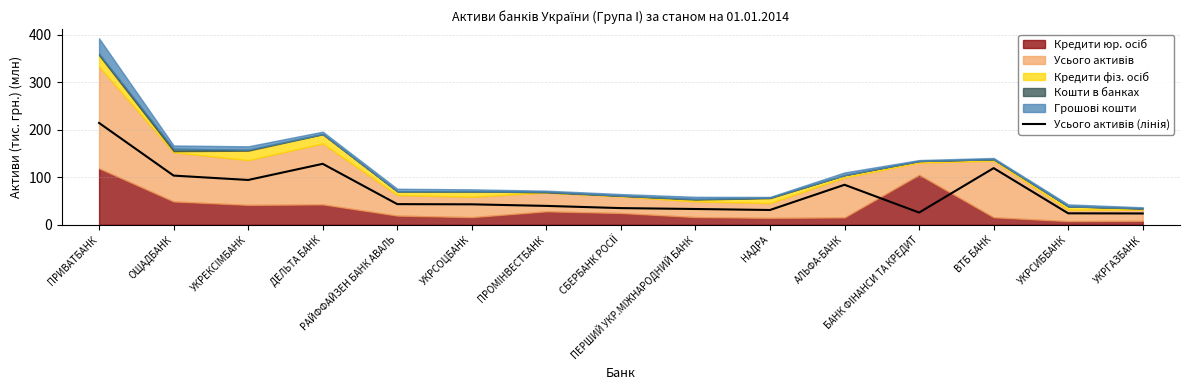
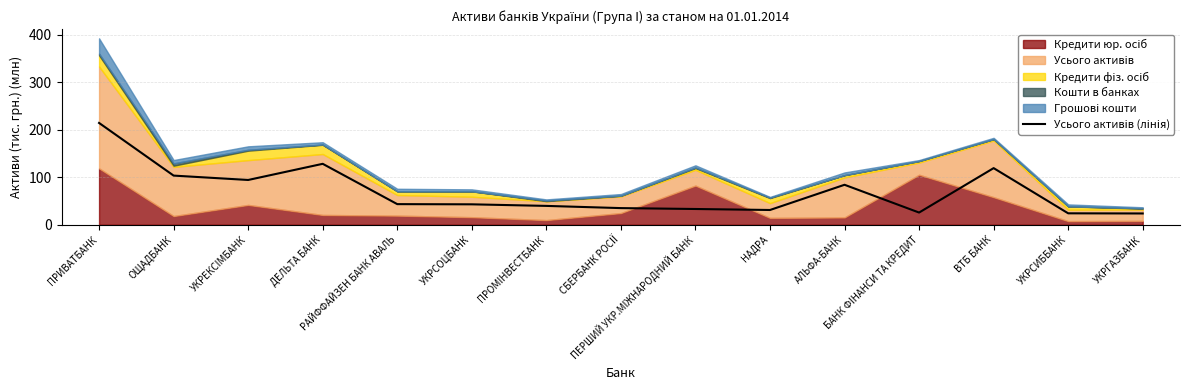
  {
    "Усього активів (лінія)": {
      "ПРИВАТБАНК": 210,
      "ОЩАДБАНК": 100,
      "УКРЕКСІМБАНК": 90,
      "ДЕЛЬТА БАНК": 130,
      "РАЙФФАЙЗЕН БАНК АВАЛЬ": 40,
      "УКРСОЦБАНК": 40,
      "ПРОМІНВЕСТБАНК": 40,
      "СБЕРБАНК РОСІЇ": 40,
      "ПЕРШИЙ УКР.МІЖНАРОДНИЙ БАНК": 30,
      "НАДРА": 30,
      "АЛЬФА-БАНК": 80,
      "БАНК ФІНАНСИ ТА КРЕДИТ": 30,
      "ВТБ БАНК": 120,
      "УКРСИББАНК": 20,
      "УКРГАЗБАНК": 20
    },
    "Кредити юр. осіб": {
      "ПРИВАТБАНК": 120,
-     "ОЩАДБАНК": 50,
+     "ОЩАДБАНК": 20,
      "УКРЕКСІМБАНК": 40,
-     "ДЕЛЬТА БАНК": 40,
+     "ДЕЛЬТА БАНК": 20,
      "РАЙФФАЙЗЕН БАНК АВАЛЬ": 20,
      "УКРСОЦБАНК": 20,
-     "ПРОМІНВЕСТБАНК": 30,
+     "ПРОМІНВЕСТБАНК": 10,
      "СБЕРБАНК РОСІЇ": 20,
-     "ПЕРШИЙ УКР.МІЖНАРОДНИЙ БАНК": 20,
+     "ПЕРШИЙ УКР.МІЖНАРОДНИЙ БАНК": 80,
      "НАДРА": 10,
      "АЛЬФА-БАНК": 20,
      "БАНК ФІНАНСИ ТА КРЕДИТ": 110,
-     "ВТБ БАНК": 20,
+     "ВТБ БАНК": 60,
      "УКРСИББАНК": 10,
      "УКРГАЗБАНК": 10
    },
    "Усього активів": {
      "ПРИВАТБАНК": 210,
      "УКРЕКСІМБАНК": 90,
      "ДЕЛЬТА БАНК": 130,
      "РАЙФФАЙЗЕН БАНК АВАЛЬ": 40,
      "УКРСОЦБАНК": 40,
      "НАДРА": 30,
      "УКРСИББАНК": 20
    },
    "Грошові кошти": {
      "ПРИВАТБАНК": 30,
      "ОЩАДБАНК": 10,
      "УКРЕКСІМБАНК": 10,
      "АЛЬФА-БАНК": 10
    }
  }
